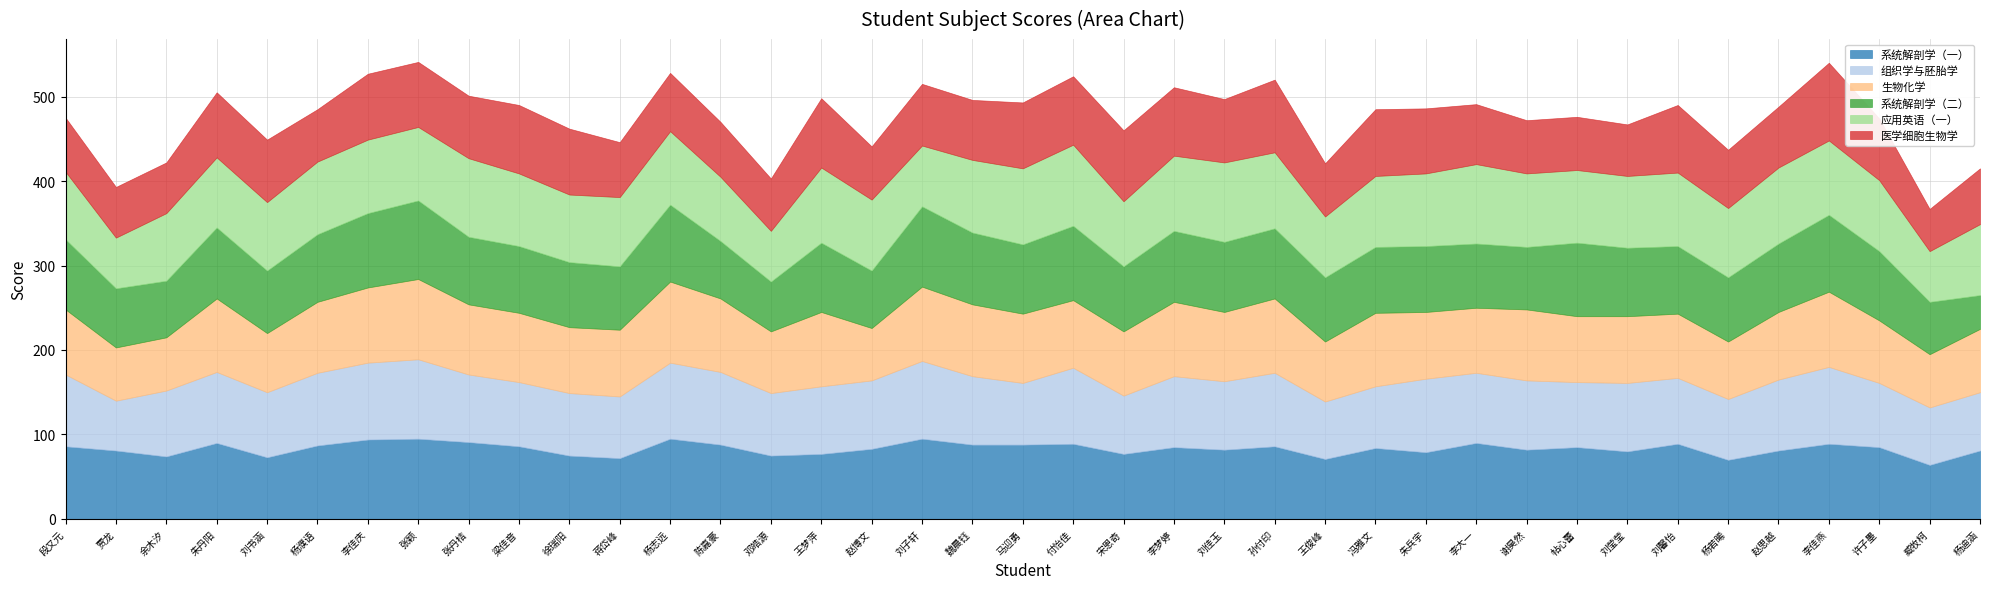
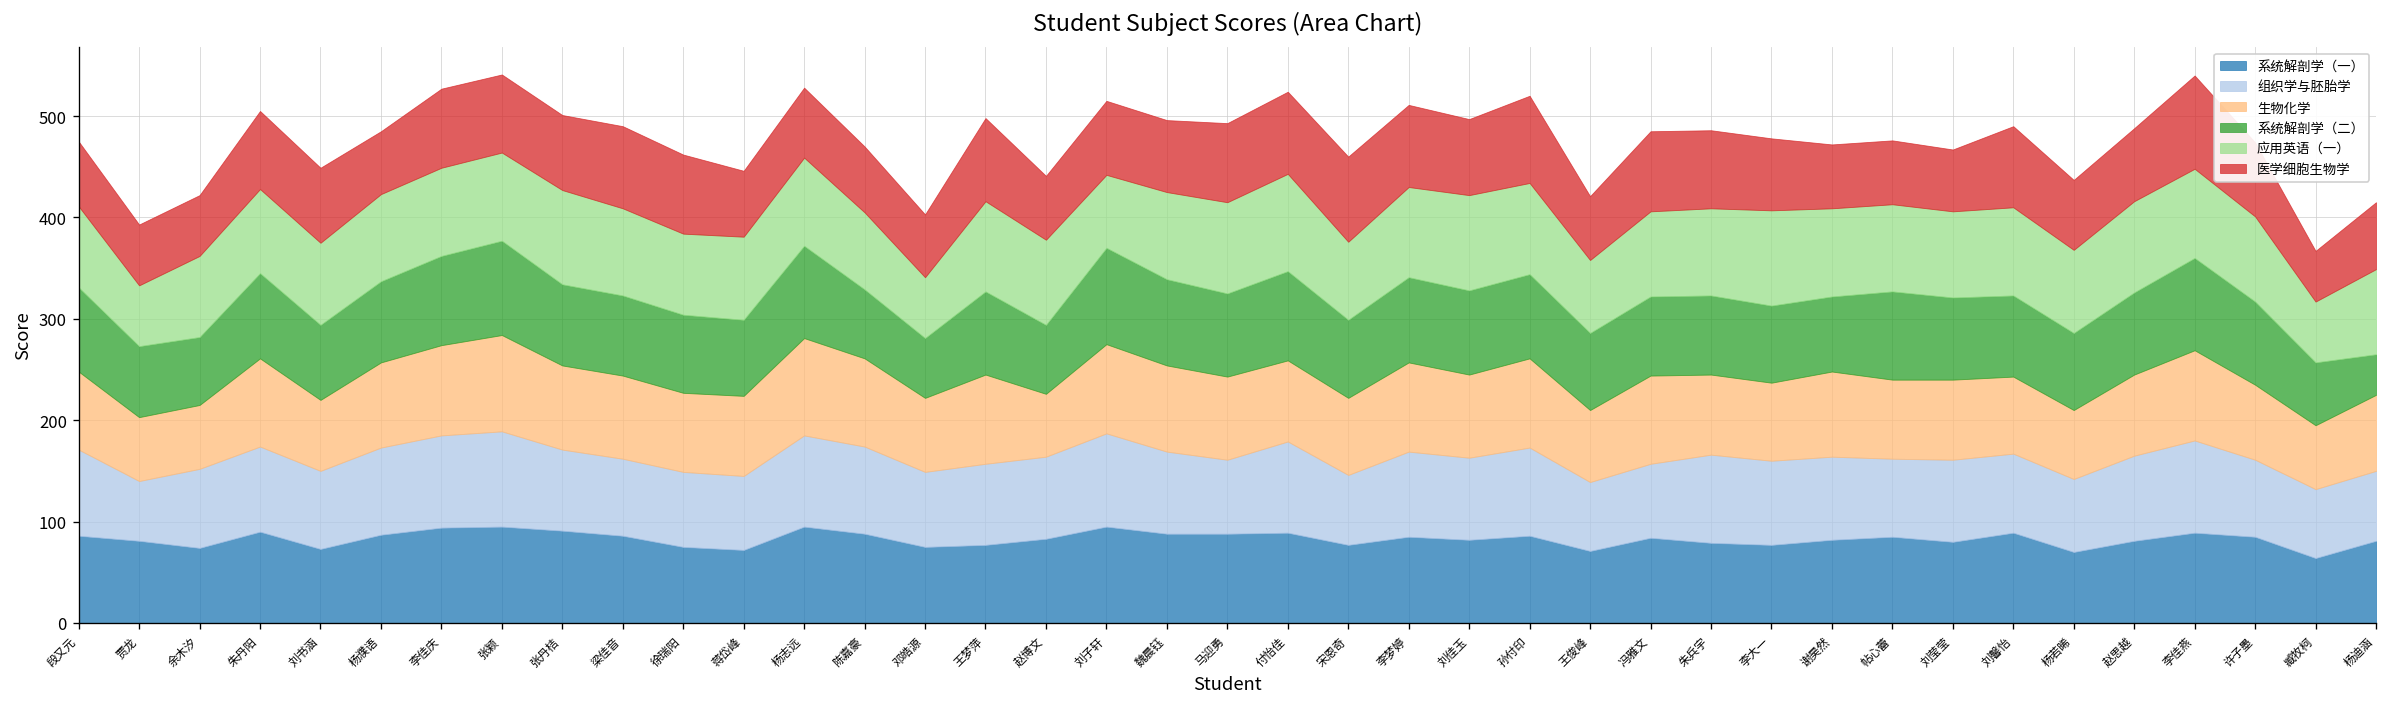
  {
    "系统解剖学（一）": {
      "段又元": 90,
      "贾龙": 80,
      "余木汐": 70,
      "朱丹阳": 90,
      "刘书涵": 70,
      "杨濮语": 90,
      "李佳庆": 90,
      "张颖": 100,
      "张丹桔": 90,
      "梁佳音": 90,
      "徐瑞阳": 80,
      "蒋岱峰": 70,
      "杨志远": 100,
      "陈嘉豪": 90,
      "邓皓源": 80,
      "王梦萍": 80,
      "赵博文": 80,
      "刘子轩": 100,
      "魏晨钰": 90,
      "马迎勇": 90,
      "付怡佳": 90,
      "宋恩奇": 80,
      "李梦婷": 90,
      "刘佳玉": 80,
      "孙付印": 90,
      "王俊峰": 70,
      "冯雅文": 80,
      "朱兵宇": 80,
-     "李大一": 90,
+     "李大一": 80,
      "谢昊然": 80,
      "帖心蕾": 90,
      "刘莹莹": 80,
      "刘馨怡": 90,
      "杨若晞": 70,
      "赵思越": 80,
      "李佳燕": 90,
      "许子墨": 90,
      "臧牧柯": 60,
      "杨迪涵": 80
    }
  }
